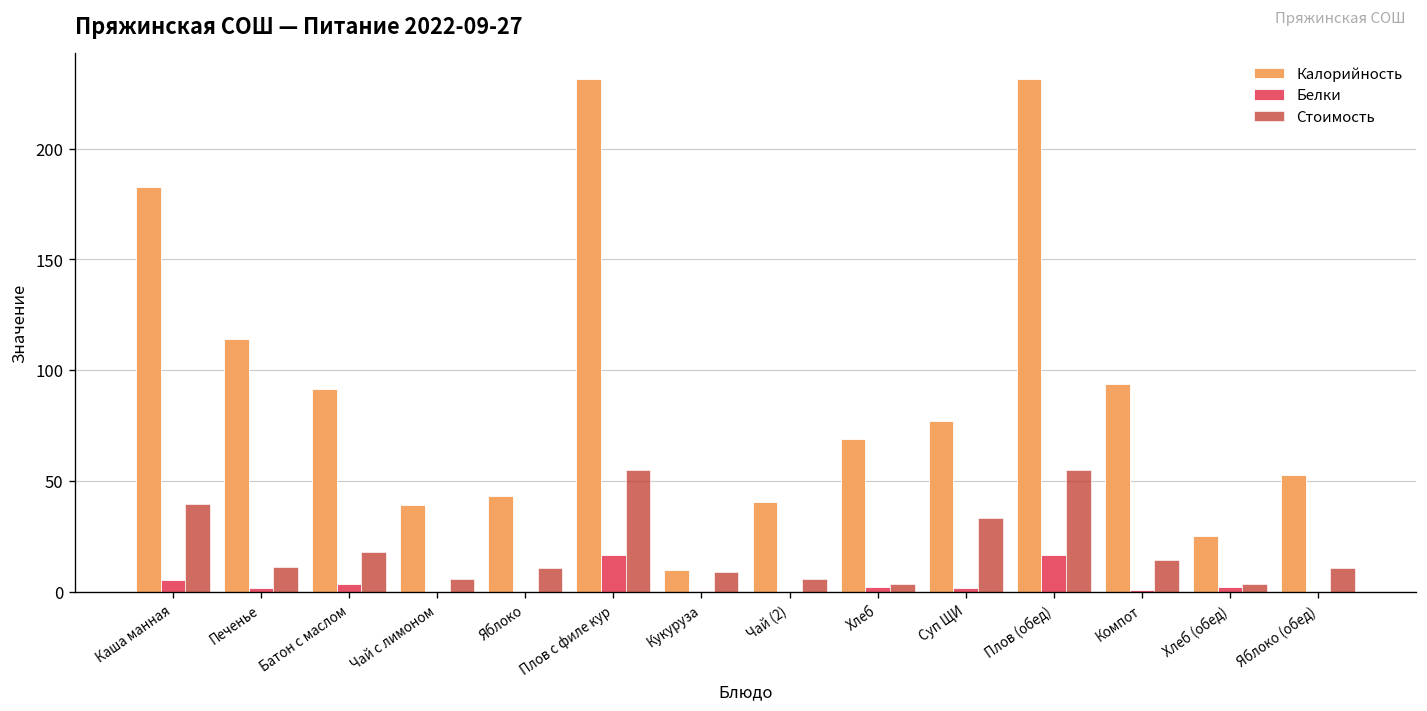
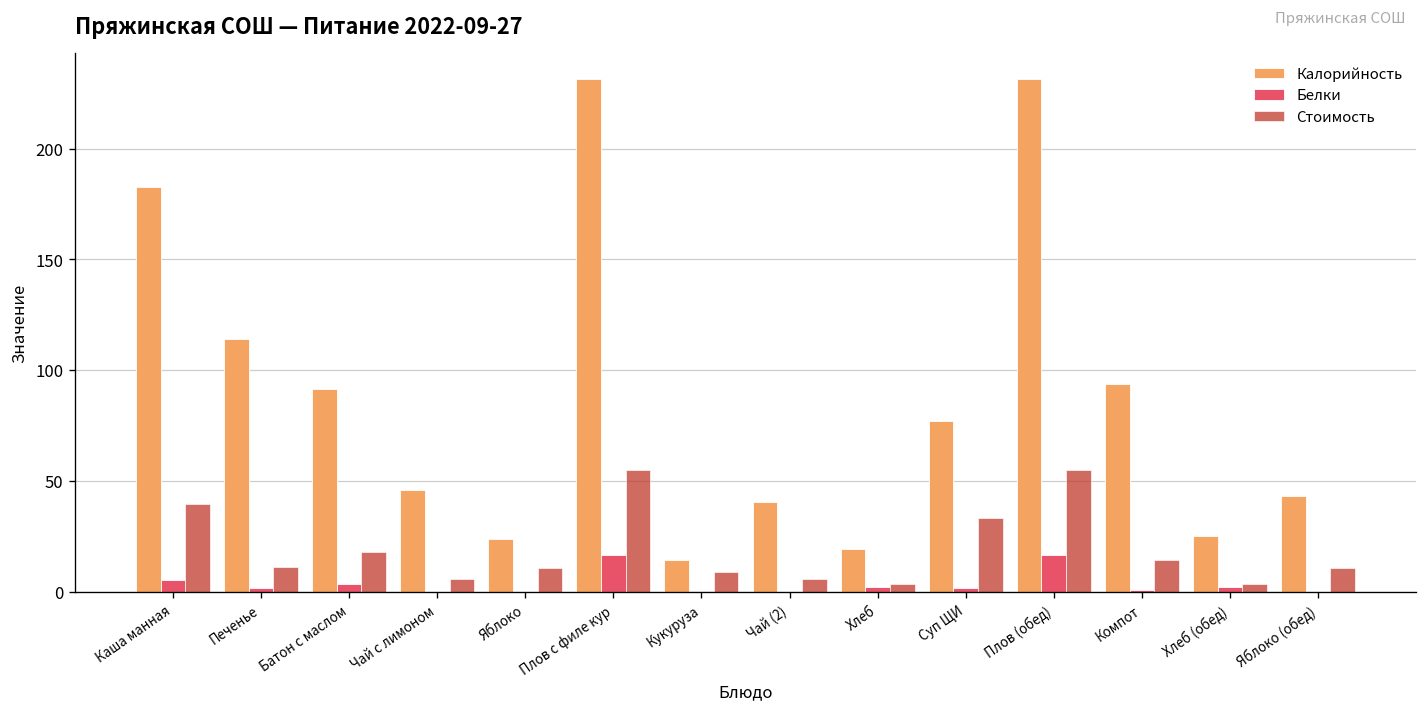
  {
    "Калорийность": {
      "Каша манная": 183,
      "Печенье": 114,
      "Батон с маслом": 92,
-     "Чай с лимоном": 39,
-     "Яблоко": 43,
+     "Чай с лимоном": 46,
+     "Яблоко": 24,
      "Плов с филе кур": 231,
-     "Кукуруза": 10,
+     "Кукуруза": 15,
      "Чай (2)": 41,
-     "Хлеб": 69,
+     "Хлеб": 19,
      "Суп ЩИ": 77,
      "Плов (обед)": 231,
      "Компот": 94,
      "Хлеб (обед)": 25,
-     "Яблоко (обед)": 53
+     "Яблоко (обед)": 43
    }
  }
